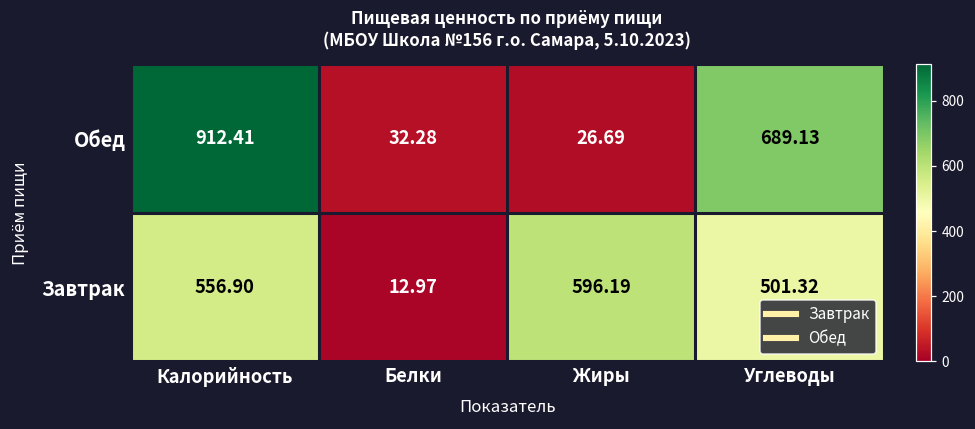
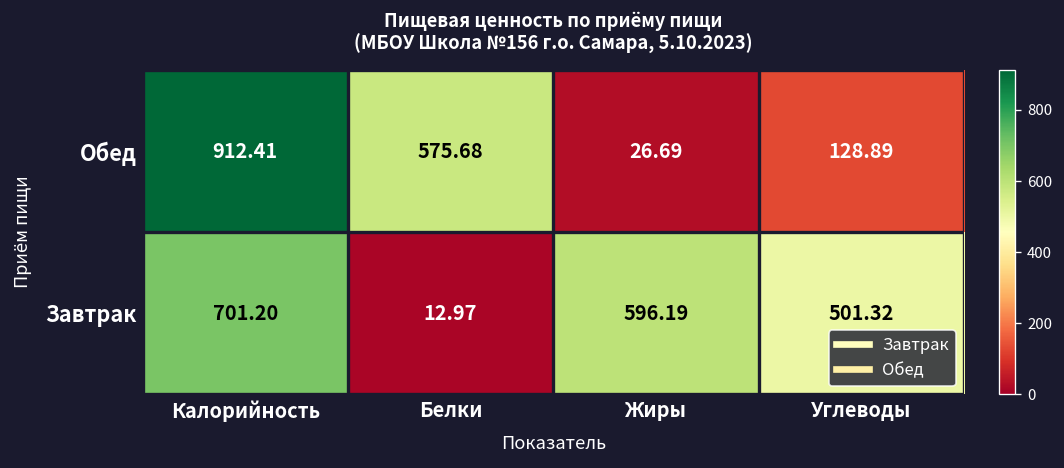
  {
    "Обед": {
      "Калорийность": 912.41,
-     "Белки": 32.28,
+     "Белки": 575.68,
      "Жиры": 26.69,
-     "Углеводы": 689.13
+     "Углеводы": 128.89
    },
    "Завтрак": {
-     "Калорийность": 556.90,
+     "Калорийность": 701.20,
      "Белки": 12.97,
      "Жиры": 596.19,
      "Углеводы": 501.32
    }
  }
